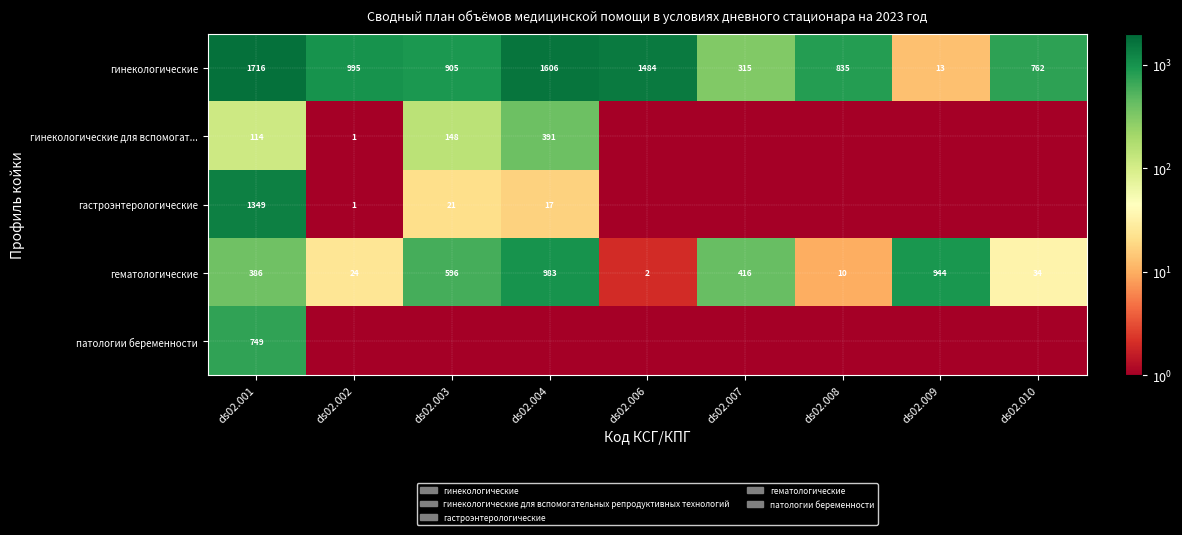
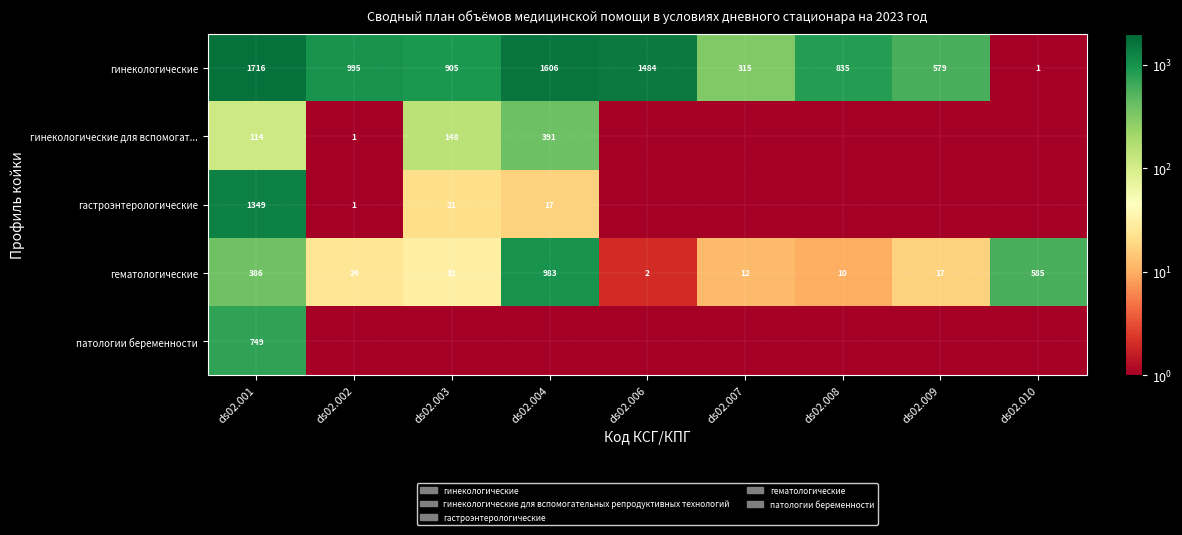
  {
    "гинекологические": {
      "ds02.001": 1716,
      "ds02.002": 995,
      "ds02.003": 905,
      "ds02.004": 1606,
      "ds02.006": 1484,
      "ds02.007": 315,
      "ds02.008": 835,
-     "ds02.009": 13,
-     "ds02.010": 762
+     "ds02.009": 579,
+     "ds02.010": 1
    },
    "гинекологические для вспомогат...": {
      "ds02.001": 114,
      "ds02.002": 1,
      "ds02.003": 148,
      "ds02.004": 391
    },
    "гастроэнтерологические": {
      "ds02.001": 1349,
      "ds02.002": 1,
      "ds02.003": 21,
      "ds02.004": 17
    },
    "гематологические": {
      "ds02.001": 386,
      "ds02.002": 24,
-     "ds02.003": 596,
+     "ds02.003": 31,
      "ds02.004": 983,
      "ds02.006": 2,
-     "ds02.007": 416,
+     "ds02.007": 12,
      "ds02.008": 10,
-     "ds02.009": 944,
-     "ds02.010": 34
+     "ds02.009": 17,
+     "ds02.010": 585
    },
    "патологии беременности": {
      "ds02.001": 749
    }
  }
